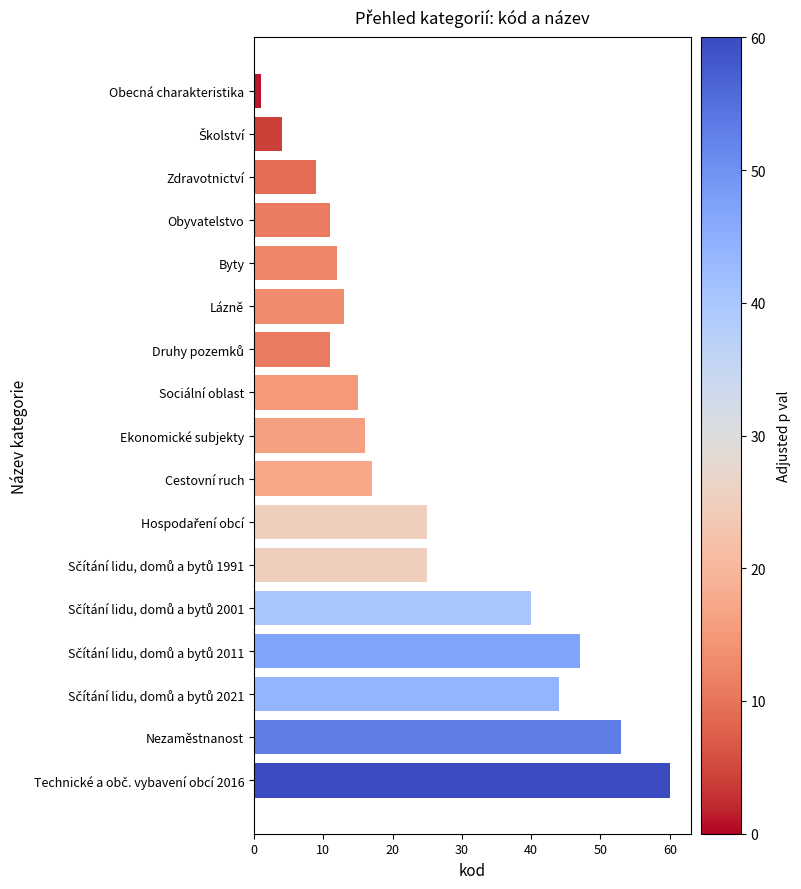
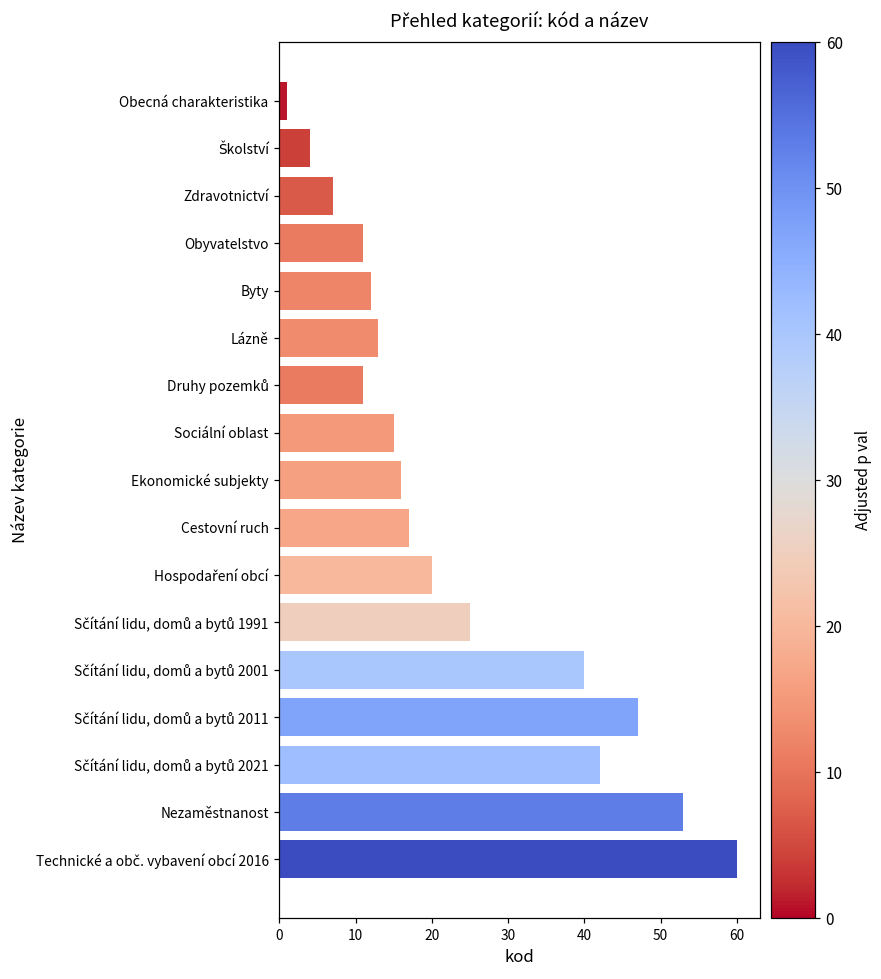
  {
    "Obecná charakteristika": 1,
    "Školství": 4,
-   "Zdravotnictví": 9,
+   "Zdravotnictví": 7,
    "Obyvatelstvo": 11,
    "Byty": 12,
    "Lázně": 13,
    "Druhy pozemků": 11,
    "Sociální oblast": 15,
    "Ekonomické subjekty": 16,
    "Cestovní ruch": 17,
-   "Hospodaření obcí": 25,
+   "Hospodaření obcí": 20,
    "Sčítání lidu, domů a bytů 1991": 25,
    "Sčítání lidu, domů a bytů 2001": 40,
    "Sčítání lidu, domů a bytů 2011": 47,
-   "Sčítání lidu, domů a bytů 2021": 44,
+   "Sčítání lidu, domů a bytů 2021": 42,
    "Nezaměstnanost": 53,
    "Technické a obč. vybavení obcí 2016": 60
  }
